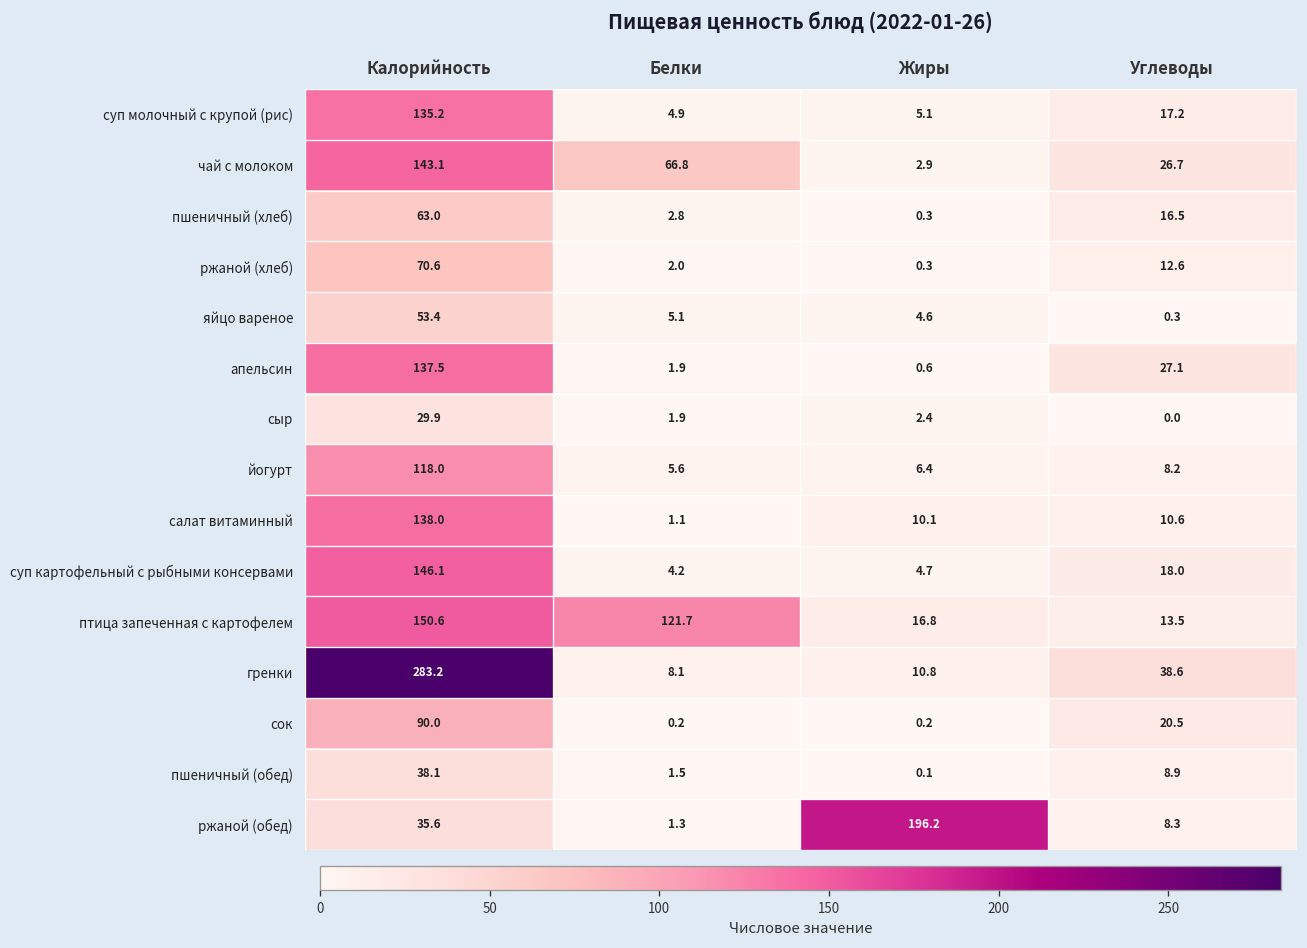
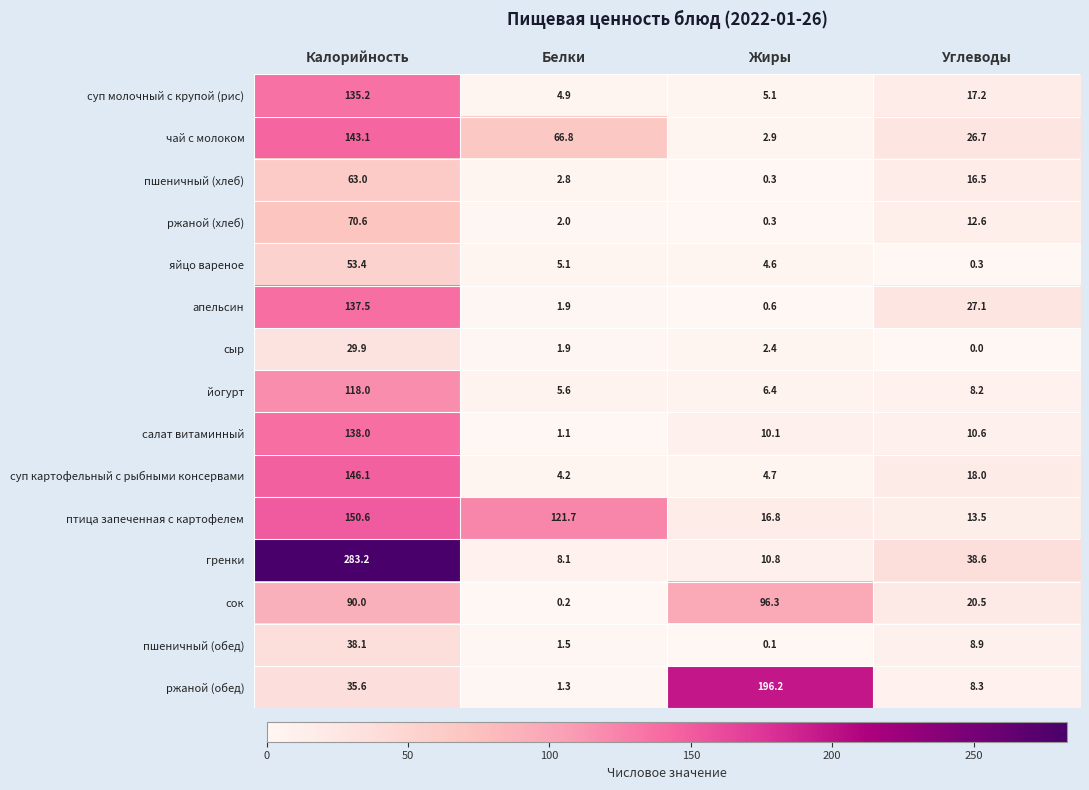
  {
    "суп молочный с крупой (рис)": {
      "Калорийность": 135.2,
      "Белки": 4.9,
      "Жиры": 5.1,
      "Углеводы": 17.2
    },
    "чай с молоком": {
      "Калорийность": 143.1,
      "Белки": 66.8,
      "Жиры": 2.9,
      "Углеводы": 26.7
    },
    "пшеничный (хлеб)": {
      "Калорийность": 63.0,
      "Белки": 2.8,
      "Жиры": 0.3,
      "Углеводы": 16.5
    },
    "ржаной (хлеб)": {
      "Калорийность": 70.6,
      "Белки": 2.0,
      "Жиры": 0.3,
      "Углеводы": 12.6
    },
    "яйцо вареное": {
      "Калорийность": 53.4,
      "Белки": 5.1,
      "Жиры": 4.6,
      "Углеводы": 0.3
    },
    "апельсин": {
      "Калорийность": 137.5,
      "Белки": 1.9,
      "Жиры": 0.6,
      "Углеводы": 27.1
    },
    "сыр": {
      "Калорийность": 29.9,
      "Белки": 1.9,
      "Жиры": 2.4,
      "Углеводы": 0.0
    },
    "йогурт": {
      "Калорийность": 118.0,
      "Белки": 5.6,
      "Жиры": 6.4,
      "Углеводы": 8.2
    },
    "салат витаминный": {
      "Калорийность": 138.0,
      "Белки": 1.1,
      "Жиры": 10.1,
      "Углеводы": 10.6
    },
    "суп картофельный с рыбными консервами": {
      "Калорийность": 146.1,
      "Белки": 4.2,
      "Жиры": 4.7,
      "Углеводы": 18.0
    },
    "птица запеченная с картофелем": {
      "Калорийность": 150.6,
      "Белки": 121.7,
      "Жиры": 16.8,
      "Углеводы": 13.5
    },
    "гренки": {
      "Калорийность": 283.2,
      "Белки": 8.1,
      "Жиры": 10.8,
      "Углеводы": 38.6
    },
    "сок": {
      "Калорийность": 90.0,
      "Белки": 0.2,
-     "Жиры": 0.2,
+     "Жиры": 96.3,
      "Углеводы": 20.5
    },
    "пшеничный (обед)": {
      "Калорийность": 38.1,
      "Белки": 1.5,
      "Жиры": 0.1,
      "Углеводы": 8.9
    },
    "ржаной (обед)": {
      "Калорийность": 35.6,
      "Белки": 1.3,
      "Жиры": 196.2,
      "Углеводы": 8.3
    }
  }
